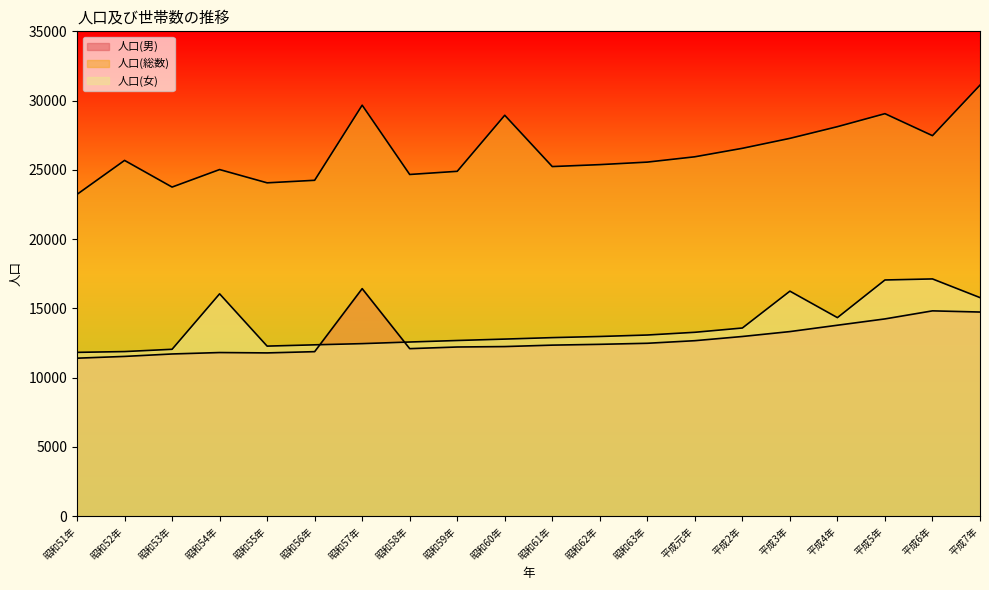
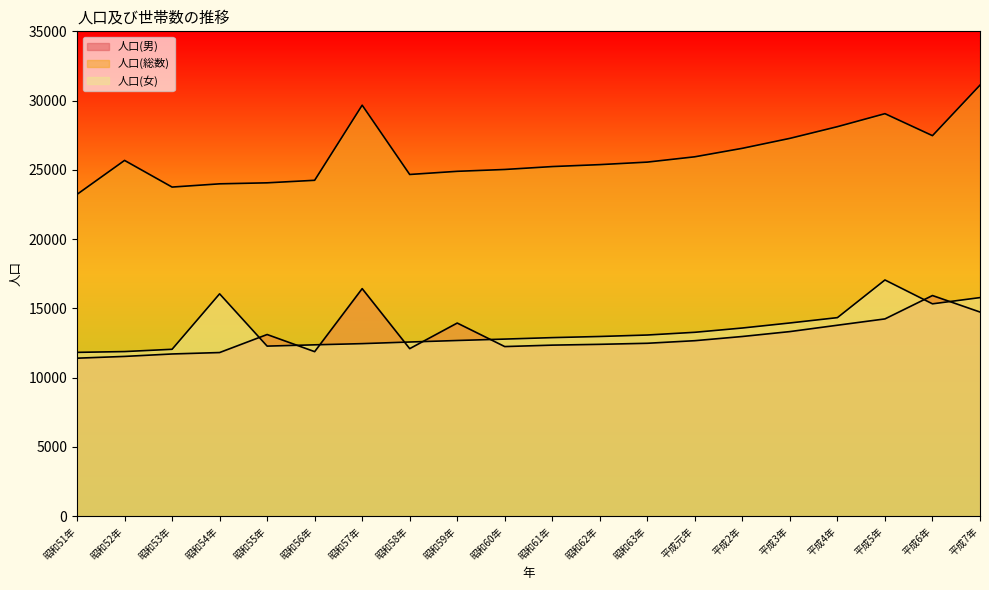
  {
    "人口(男)": {
      "昭和51年": 11400,
      "昭和52年": 11500,
      "昭和53年": 11700,
      "昭和54年": 11800,
-     "昭和55年": 11800,
+     "昭和55年": 13100,
      "昭和56年": 11900,
      "昭和57年": 16400,
      "昭和58年": 12100,
-     "昭和59年": 12200,
+     "昭和59年": 13900,
      "昭和60年": 12200,
      "昭和61年": 12300,
      "昭和62年": 12400,
      "昭和63年": 12500,
      "平成元年": 12700,
      "平成2年": 13000,
      "平成3年": 13300,
      "平成4年": 13800,
      "平成5年": 14200,
-     "平成6年": 14800,
+     "平成6年": 15900,
      "平成7年": 14700
    },
    "人口(総数)": {
      "昭和51年": 23200,
      "昭和52年": 25700,
      "昭和53年": 23800,
-     "昭和54年": 25000,
+     "昭和54年": 24000,
      "昭和55年": 24100,
      "昭和56年": 24200,
      "昭和57年": 29700,
      "昭和58年": 24700,
      "昭和59年": 24900,
-     "昭和60年": 28900,
+     "昭和60年": 25000,
      "昭和61年": 25200,
      "昭和62年": 25400,
      "昭和63年": 25600,
      "平成元年": 25900,
      "平成2年": 26600,
      "平成3年": 27300,
      "平成4年": 28100,
      "平成5年": 29100,
      "平成6年": 27500,
      "平成7年": 31100
    },
    "人口(女)": {
      "昭和51年": 11800,
      "昭和52年": 11900,
      "昭和53年": 12000,
      "昭和54年": 16100,
      "昭和55年": 12300,
      "昭和56年": 12400,
      "昭和57年": 12500,
      "昭和58年": 12600,
      "昭和59年": 12700,
      "昭和60年": 12800,
      "昭和61年": 12900,
      "昭和62年": 13000,
      "昭和63年": 13100,
      "平成元年": 13300,
      "平成2年": 13600,
-     "平成3年": 16200,
+     "平成3年": 13900,
      "平成4年": 14300,
      "平成5年": 17100,
-     "平成6年": 17100,
+     "平成6年": 15300,
      "平成7年": 15800
    }
  }
